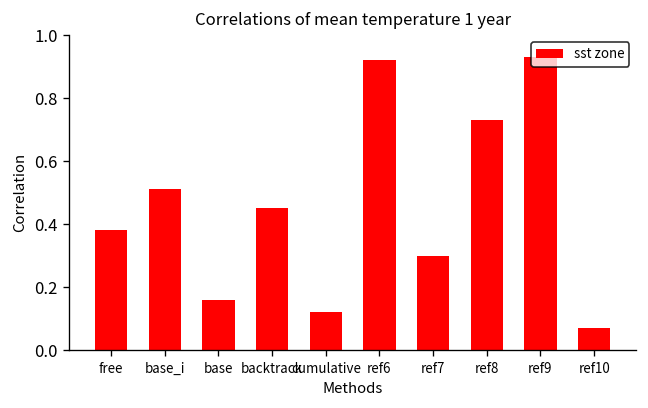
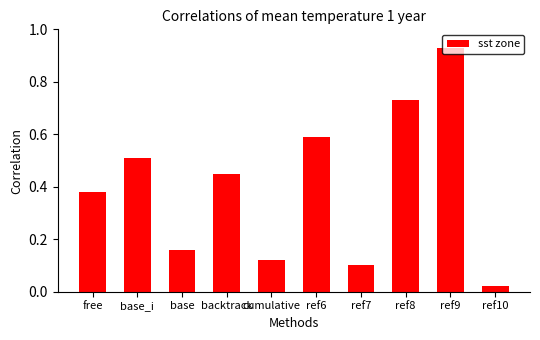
  {
    "free": 0.38,
    "base_i": 0.51,
    "base": 0.16,
-   "ref6": 0.92,
-   "ref7": 0.3,
+   "ref6": 0.59,
+   "ref7": 0.1,
    "ref8": 0.73,
-   "ref10": 0.07
+   "ref10": 0.02
  }
